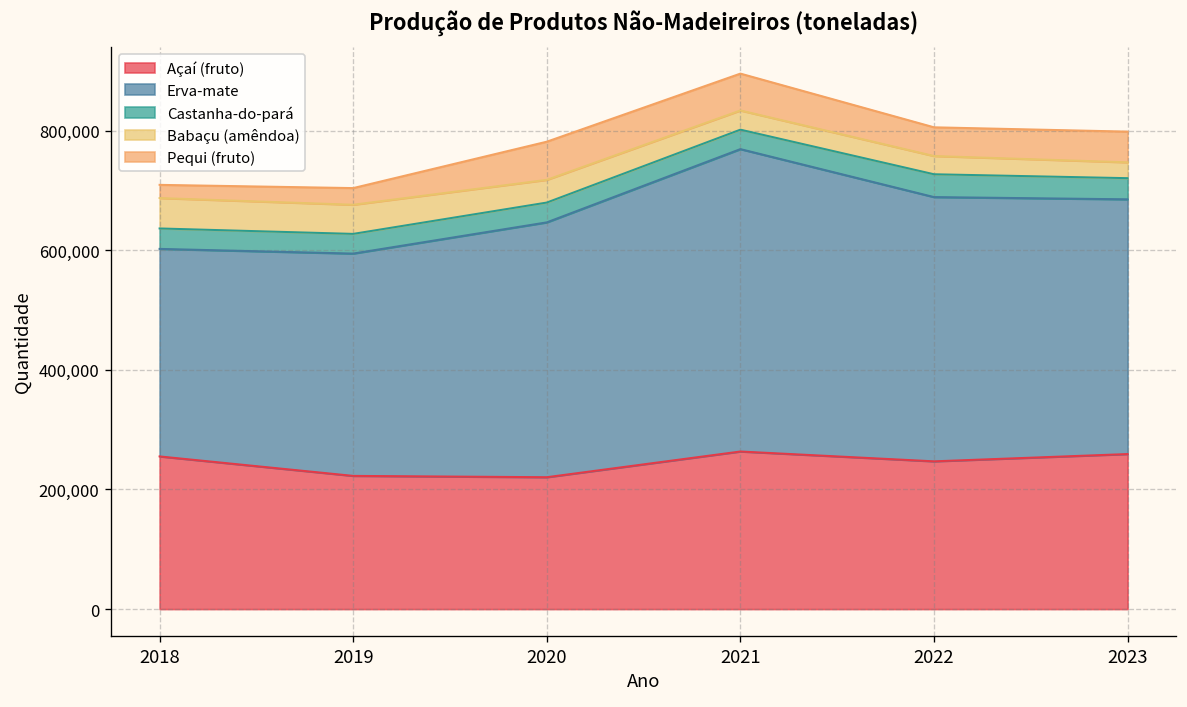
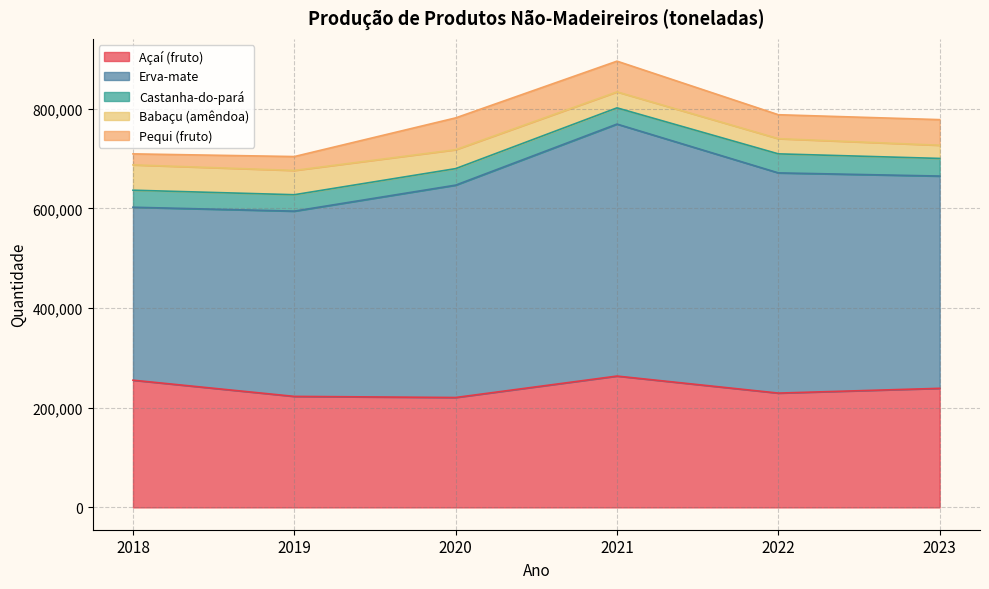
  {
    "Açaí (fruto)": {
      "2018": "260,000",
      "2019": "220,000",
      "2020": "220,000",
      "2021": "260,000",
-     "2022": "250,000",
-     "2023": "260,000"
+     "2022": "230,000",
+     "2023": "240,000"
    }
  }
